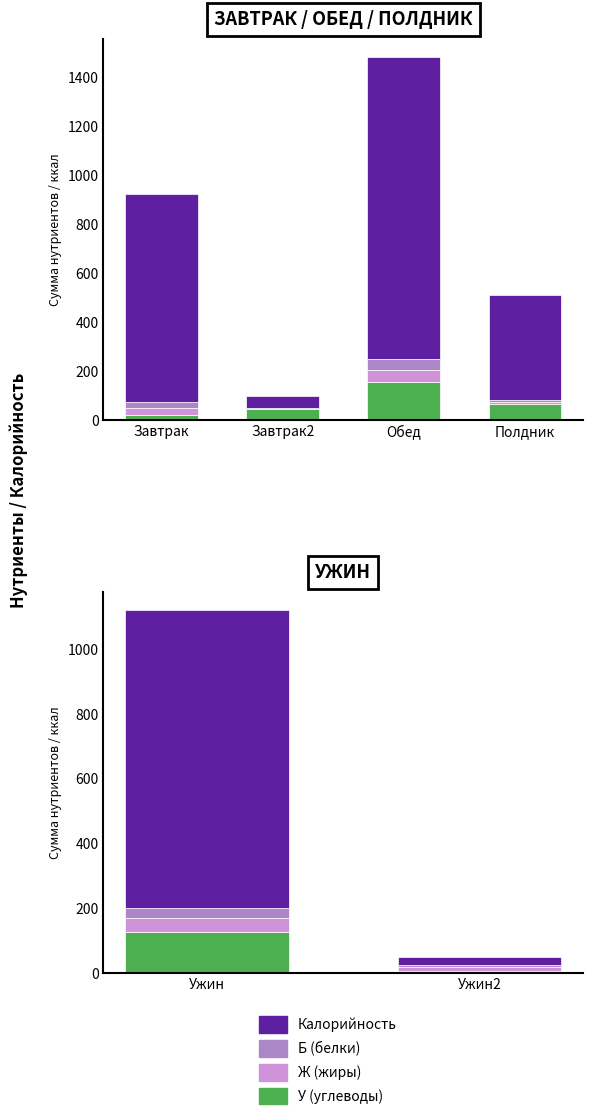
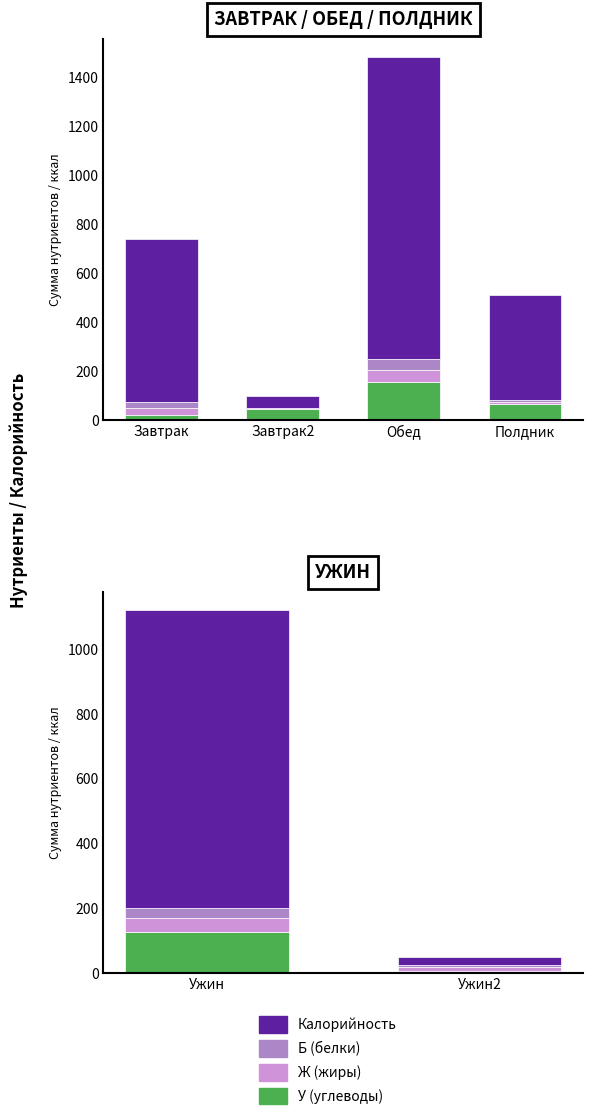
  {
    "ЗАВТРАК / ОБЕД / ПОЛДНИК": {
      "У (углеводы)": {
        "Завтрак": 20,
        "Завтрак2": 50,
        "Обед": 160,
        "Полдник": 70
      },
      "Калорийность": {
-       "Завтрак": 850,
+       "Завтрак": 670,
        "Завтрак2": 50,
        "Обед": 1240,
        "Полдник": 430
      }
    },
    "УЖИН": {
      "У (углеводы)": {
        "Ужин": 130
      },
      "Калорийность": {
        "Ужин": 920,
        "Ужин2": 30
      }
    }
  }
